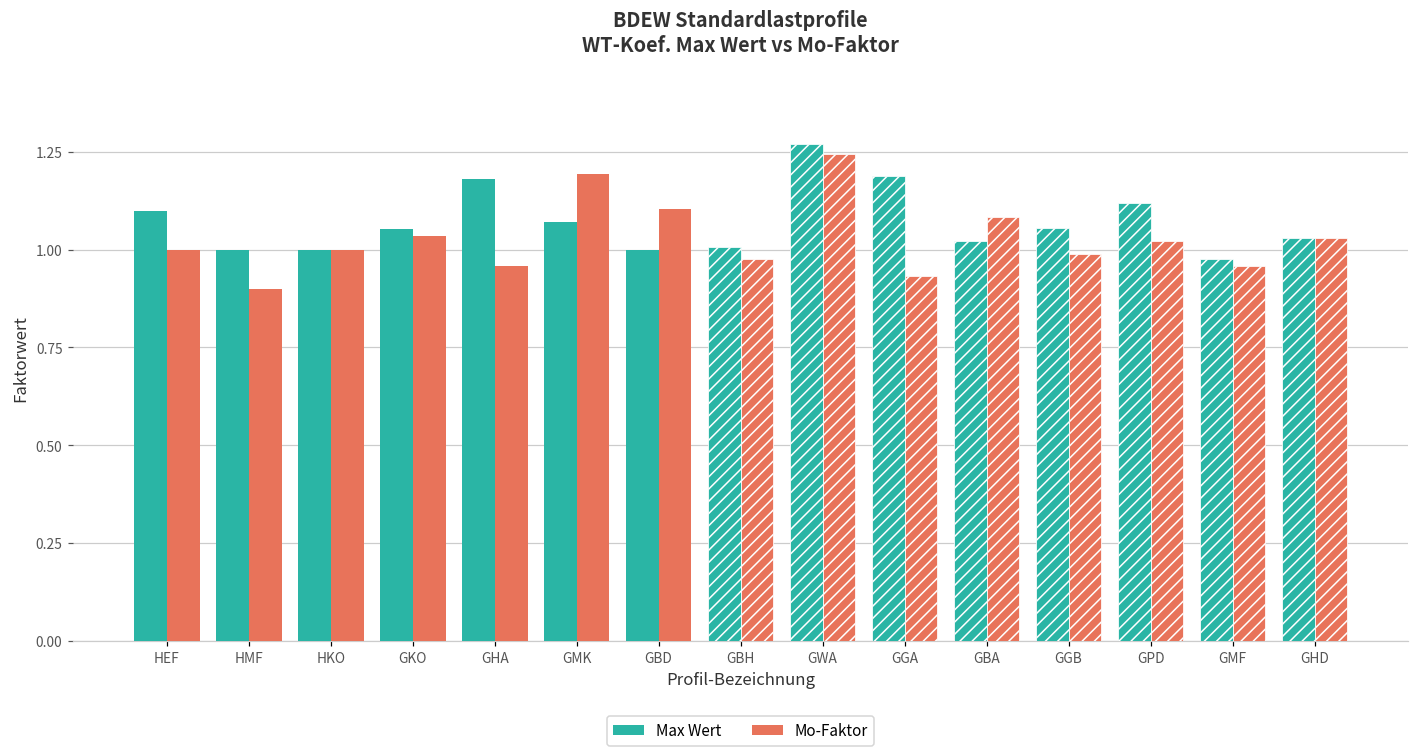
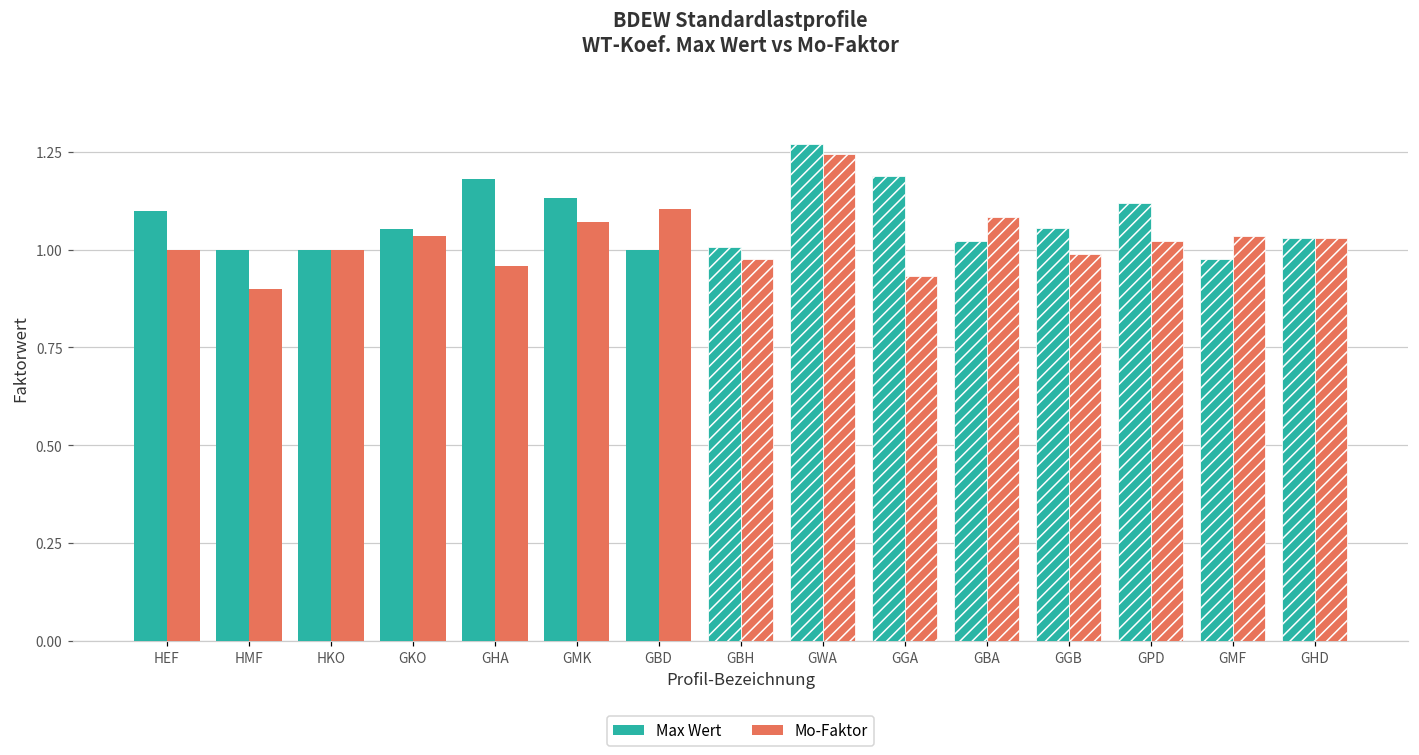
  {
    "Max Wert": {
      "HEF": 1.10,
      "HMF": 1.00,
      "HKO": 1.00,
      "GKO": 1.05,
      "GHA": 1.18,
-     "GMK": 1.07,
+     "GMK": 1.13,
      "GBD": 1.00,
      "GBH": 1.01,
      "GWA": 1.27,
      "GGA": 1.19,
      "GBA": 1.02,
      "GGB": 1.06,
      "GPD": 1.12,
      "GMF": 0.98,
      "GHD": 1.03
    },
    "Mo-Faktor": {
      "HEF": 1.00,
      "HMF": 0.90,
      "HKO": 1.00,
      "GKO": 1.04,
      "GHA": 0.96,
-     "GMK": 1.19,
+     "GMK": 1.07,
      "GBD": 1.11,
      "GBH": 0.98,
      "GWA": 1.25,
      "GGA": 0.93,
      "GBA": 1.08,
      "GGB": 0.99,
      "GPD": 1.02,
-     "GMF": 0.96,
+     "GMF": 1.04,
      "GHD": 1.03
    }
  }
